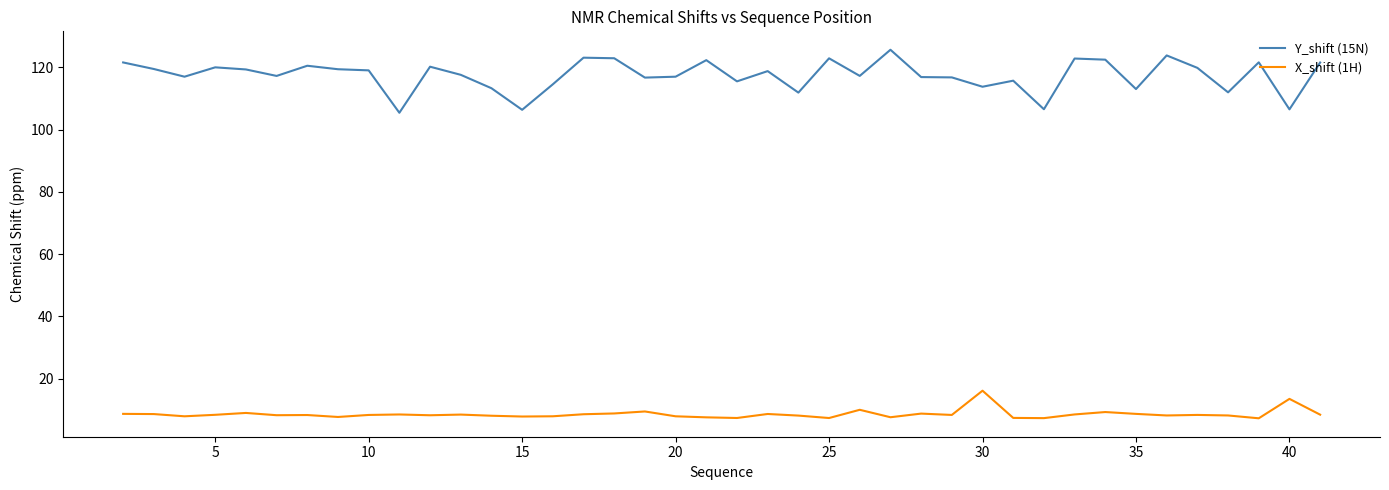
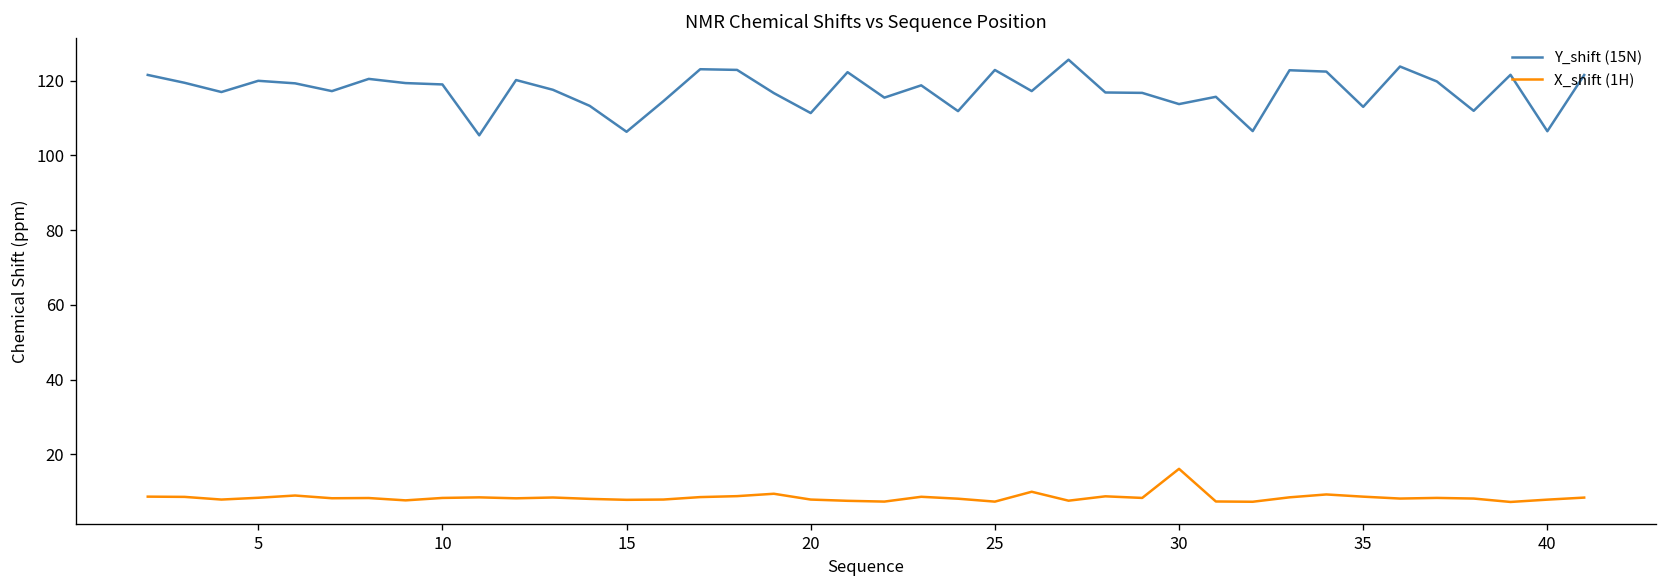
  {
    "Y_shift (15N)": {
      "5": 120,
      "10": 119,
      "15": 106,
-     "20": 117,
+     "20": 111,
      "25": 123,
      "30": 114,
      "35": 113,
      "40": 106
    },
    "X_shift (1H)": {
      "5": 8,
      "10": 8,
      "15": 8,
      "20": 8,
      "25": 7,
      "30": 16,
      "35": 9,
-     "40": 13
+     "40": 8
    }
  }
